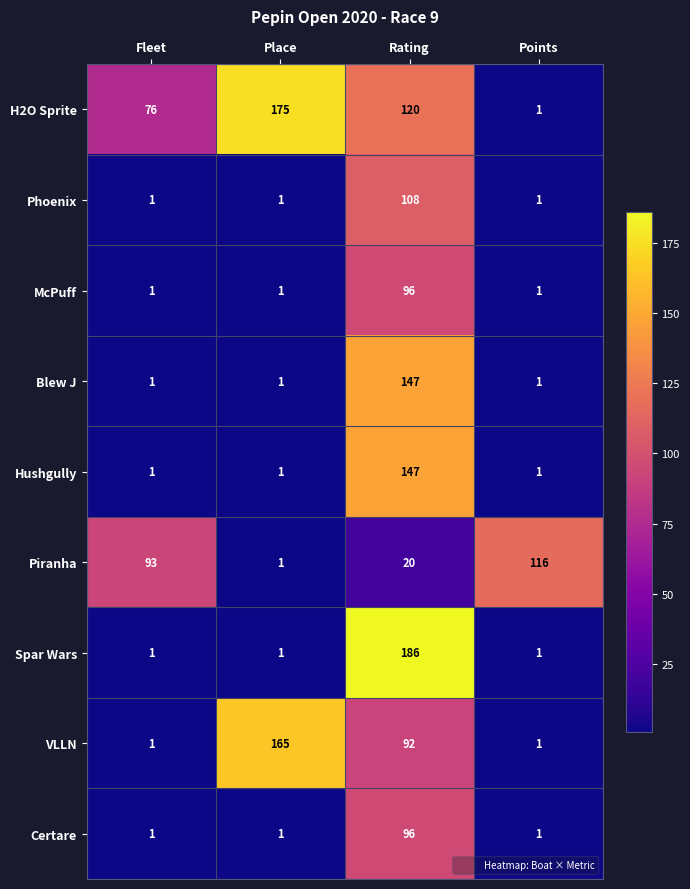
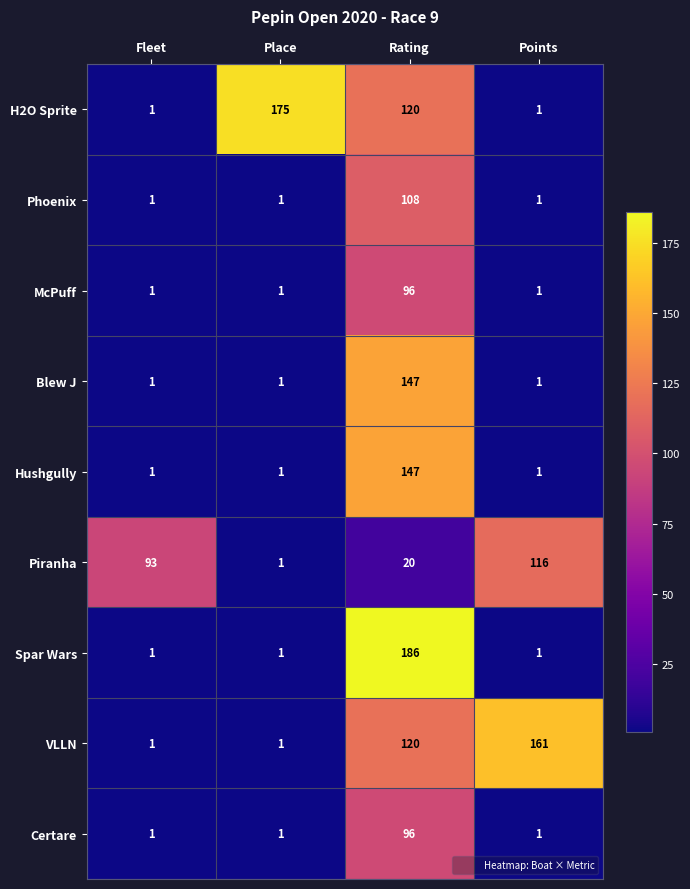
  {
    "H2O Sprite": {
-     "Fleet": 76,
+     "Fleet": 1,
      "Place": 175,
      "Rating": 120,
      "Points": 1
    },
    "Phoenix": {
      "Fleet": 1,
      "Place": 1,
      "Rating": 108,
      "Points": 1
    },
    "McPuff": {
      "Fleet": 1,
      "Place": 1,
      "Rating": 96,
      "Points": 1
    },
    "Blew J": {
      "Fleet": 1,
      "Place": 1,
      "Rating": 147,
      "Points": 1
    },
    "Hushgully": {
      "Fleet": 1,
      "Place": 1,
      "Rating": 147,
      "Points": 1
    },
    "Piranha": {
      "Fleet": 93,
      "Place": 1,
      "Rating": 20,
      "Points": 116
    },
    "Spar Wars": {
      "Fleet": 1,
      "Place": 1,
      "Rating": 186,
      "Points": 1
    },
    "VLLN": {
      "Fleet": 1,
-     "Place": 165,
-     "Rating": 92,
-     "Points": 1
+     "Place": 1,
+     "Rating": 120,
+     "Points": 161
    },
    "Certare": {
      "Fleet": 1,
      "Place": 1,
      "Rating": 96,
      "Points": 1
    }
  }
